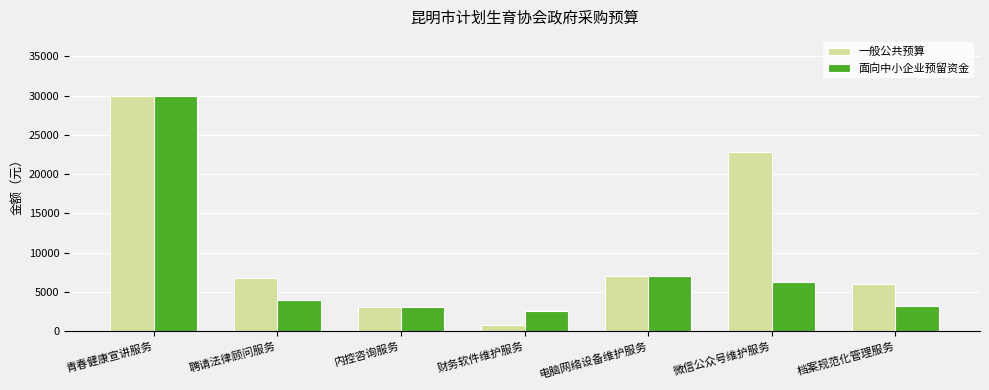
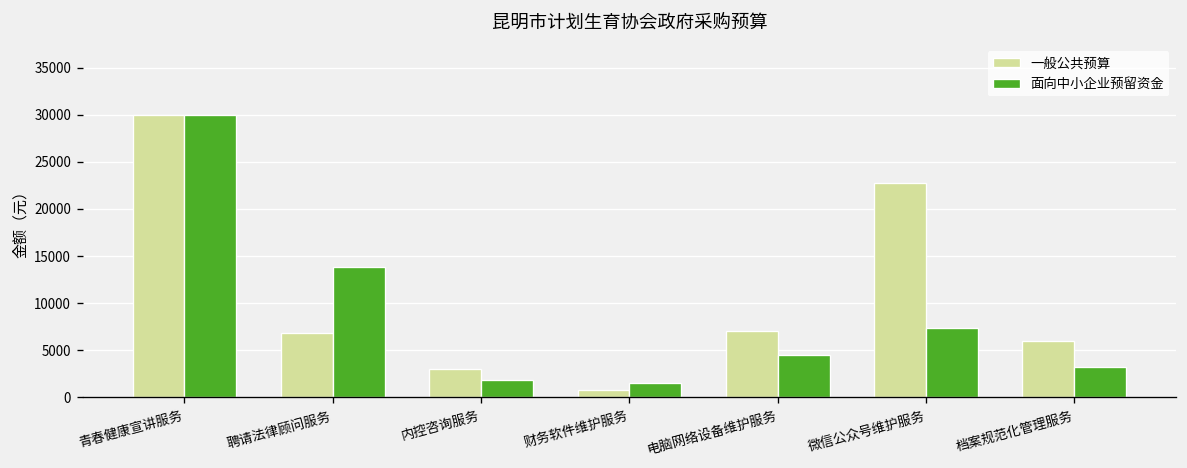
  {
    "一般公共预算": {
      "青春健康宣讲服务": 30000,
      "聘请法律顾问服务": 7000,
      "内控咨询服务": 3000,
      "财务软件维护服务": 1000,
      "电脑网络设备维护服务": 7000,
      "微信公众号维护服务": 23000,
      "档案规范化管理服务": 6000
    },
    "面向中小企业预留资金": {
      "青春健康宣讲服务": 30000,
-     "聘请法律顾问服务": 4000,
-     "内控咨询服务": 3000,
-     "财务软件维护服务": 3000,
-     "电脑网络设备维护服务": 7000,
-     "微信公众号维护服务": 6000,
+     "聘请法律顾问服务": 14000,
+     "内控咨询服务": 2000,
+     "财务软件维护服务": 1000,
+     "电脑网络设备维护服务": 4000,
+     "微信公众号维护服务": 7000,
      "档案规范化管理服务": 3000
    }
  }
